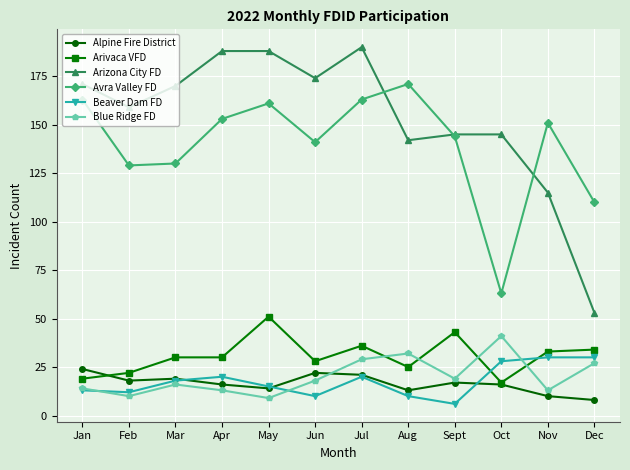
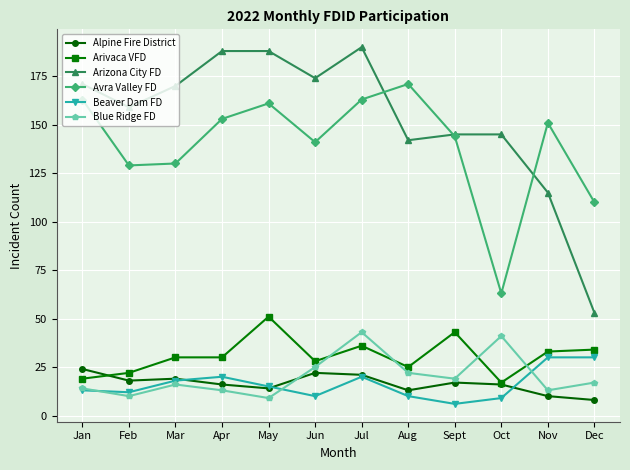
  {
    "Beaver Dam FD": {
      "Feb": 12,
      "Apr": 20,
      "Jun": 10,
      "Aug": 10,
      "Sept": 6,
-     "Oct": 28,
+     "Oct": 9,
      "Nov": 30,
      "Dec": 30
    },
    "Blue Ridge FD": {
      "Feb": 10,
      "Mar": 16,
      "Apr": 13,
      "May": 9,
-     "Jun": 18,
-     "Jul": 29,
-     "Aug": 32,
+     "Jun": 25,
+     "Jul": 43,
+     "Aug": 22,
      "Sept": 19,
      "Oct": 41,
      "Nov": 13,
-     "Dec": 27
+     "Dec": 17
    }
  }
